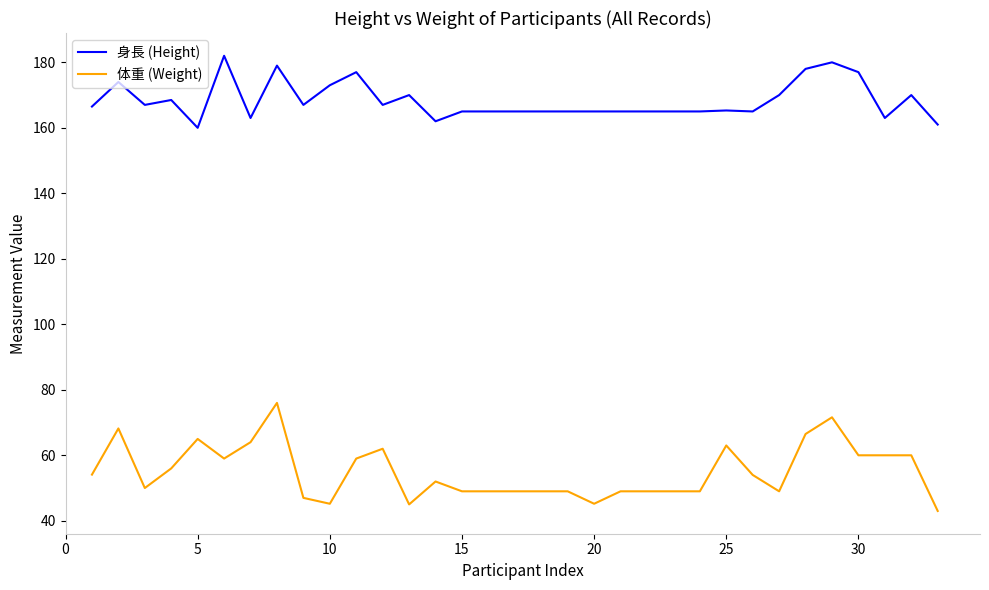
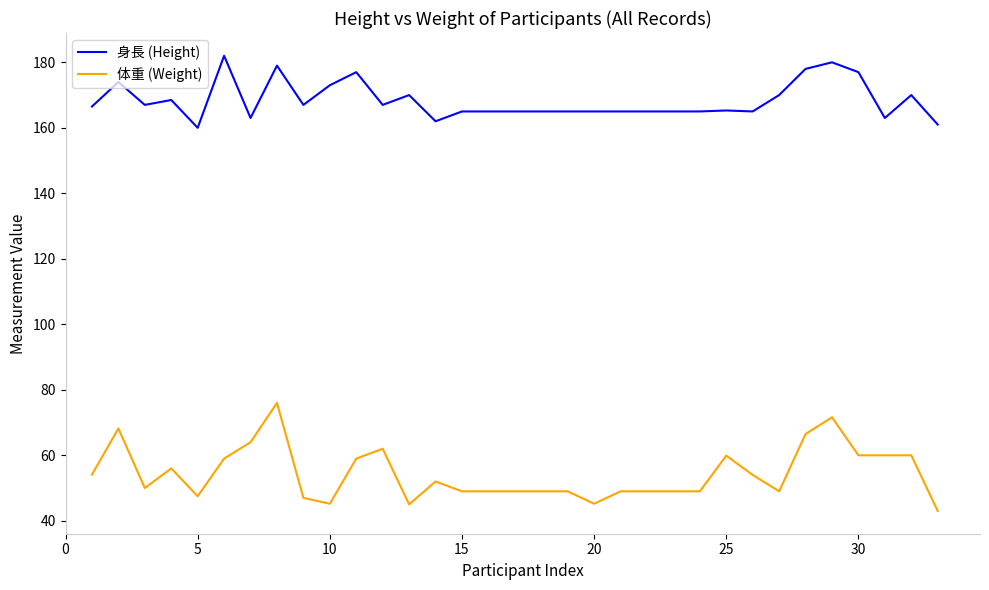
  {
    "身長 (Height)": {
      "5": 160,
      "10": 173,
      "15": 165,
      "20": 165,
      "25": 165,
      "30": 177
    },
    "体重 (Weight)": {
-     "5": 65,
+     "5": 48,
      "10": 45,
      "15": 49,
      "20": 45,
-     "25": 63,
+     "25": 60,
      "30": 60
    }
  }
